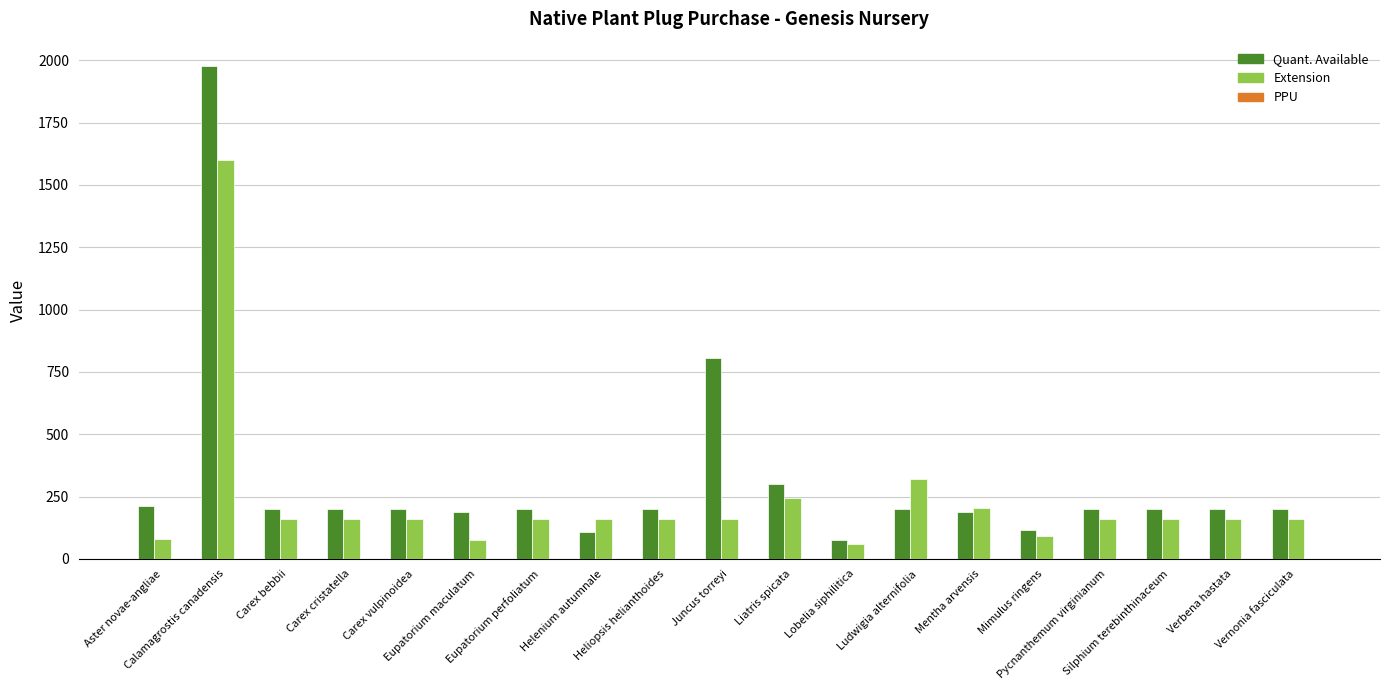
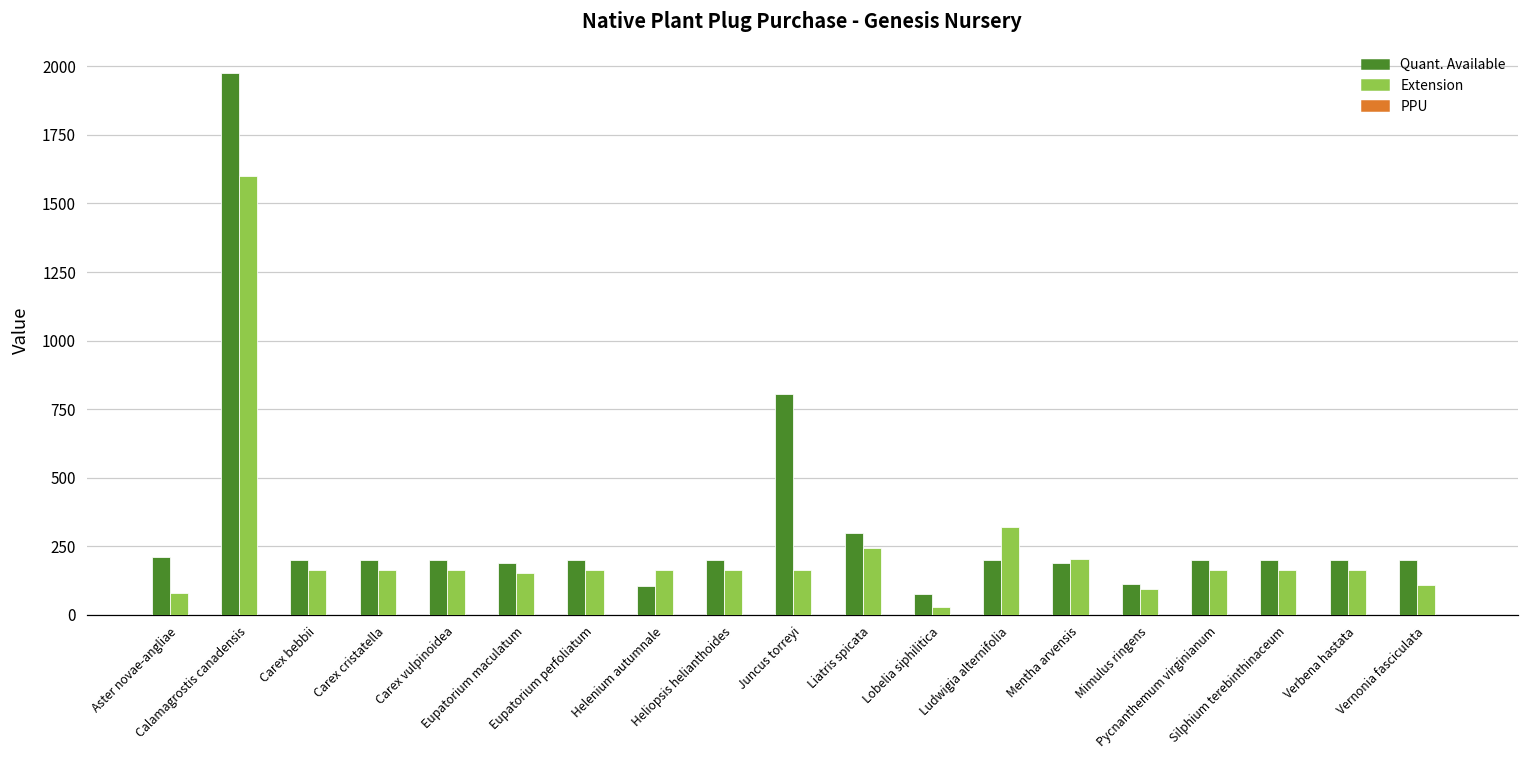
  {
    "Quant. Available": {
      "Aster novae-angliae": 210,
      "Calamagrostis canadensis": 1980,
      "Carex bebbii": 200,
      "Carex cristatella": 200,
      "Carex vulpinoidea": 200,
      "Eupatorium maculatum": 190,
      "Eupatorium perfoliatum": 200,
      "Helenium autumnale": 110,
      "Heliopsis helianthoides": 200,
      "Juncus torreyi": 810,
      "Liatris spicata": 300,
      "Lobelia siphilitica": 80,
      "Ludwigia alternifolia": 200,
      "Mentha arvensis": 190,
      "Mimulus ringens": 110,
      "Pycnanthemum virginianum": 200,
      "Silphium terebinthinaceum": 200,
      "Verbena hastata": 200,
      "Vernonia fasciculata": 200
    },
    "Extension": {
      "Aster novae-angliae": 80,
      "Calamagrostis canadensis": 1600,
      "Carex bebbii": 160,
      "Carex cristatella": 160,
      "Carex vulpinoidea": 160,
-     "Eupatorium maculatum": 70,
+     "Eupatorium maculatum": 150,
      "Eupatorium perfoliatum": 160,
      "Helenium autumnale": 160,
      "Heliopsis helianthoides": 160,
      "Juncus torreyi": 160,
      "Liatris spicata": 240,
-     "Lobelia siphilitica": 60,
+     "Lobelia siphilitica": 30,
      "Ludwigia alternifolia": 320,
      "Mentha arvensis": 200,
      "Mimulus ringens": 90,
      "Pycnanthemum virginianum": 160,
      "Silphium terebinthinaceum": 160,
      "Verbena hastata": 160,
-     "Vernonia fasciculata": 160
+     "Vernonia fasciculata": 110
    }
  }
